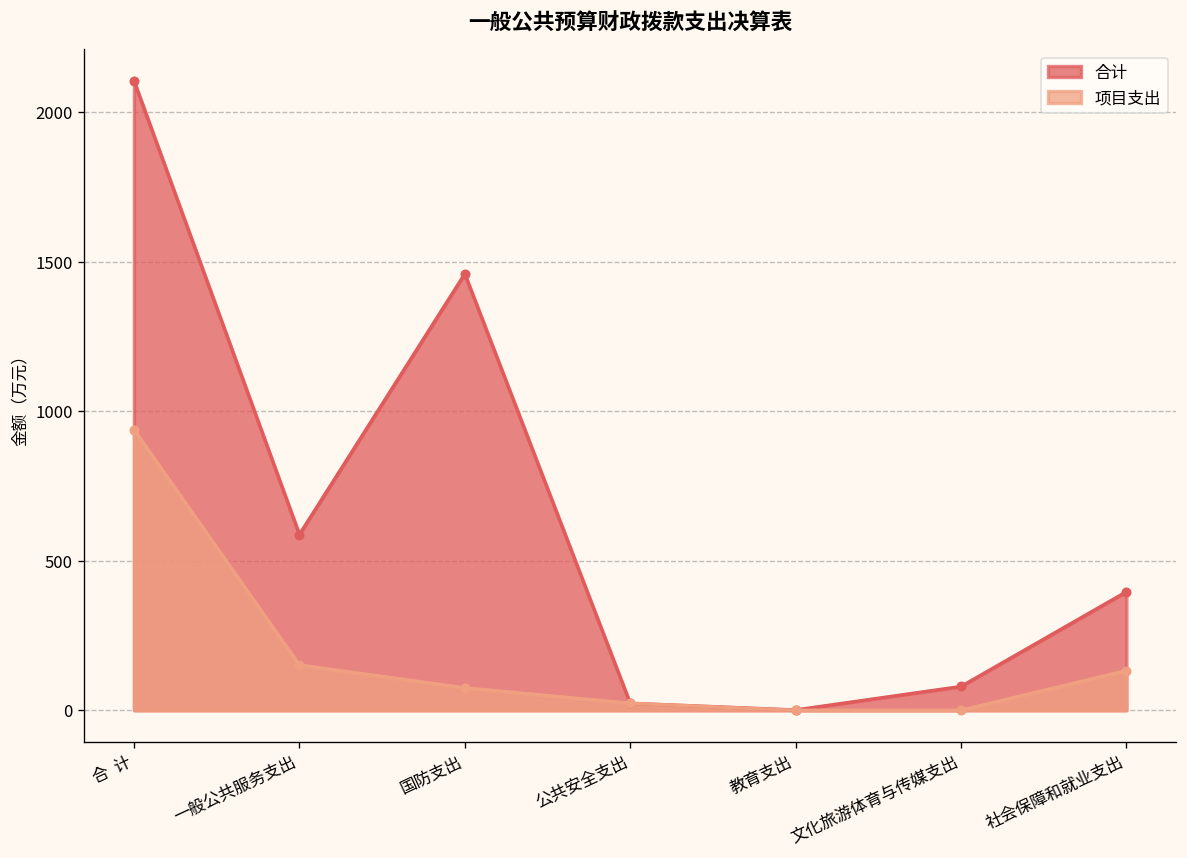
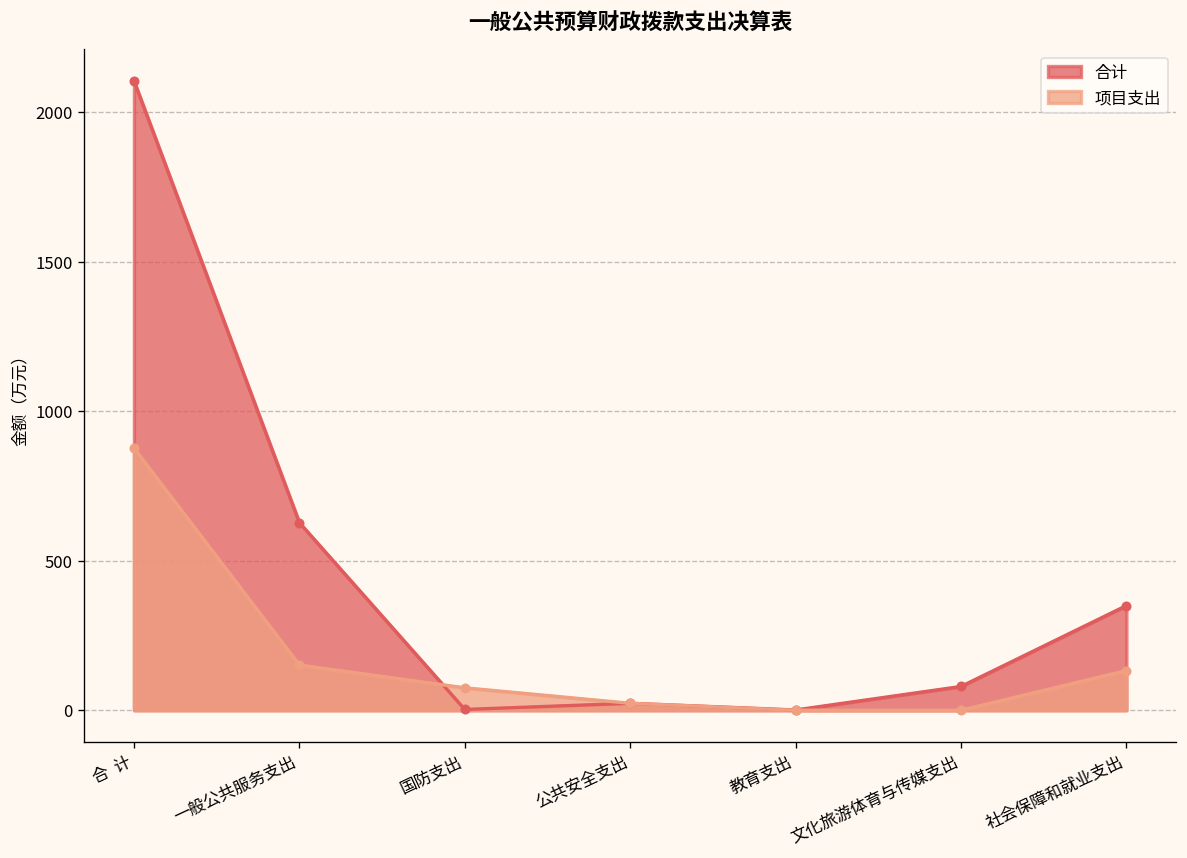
  {
    "合计": {
      "合 计": 2110,
-     "一般公共服务支出": 590,
-     "国防支出": 1460,
+     "一般公共服务支出": 630,
+     "国防支出": 0,
      "文化旅游体育与传媒支出": 80,
-     "社会保障和就业支出": 400
+     "社会保障和就业支出": 350
    },
    "项目支出": {
-     "合 计": 940,
+     "合 计": 880,
      "一般公共服务支出": 150,
      "国防支出": 80,
      "文化旅游体育与传媒支出": 0,
      "社会保障和就业支出": 130
    }
  }
